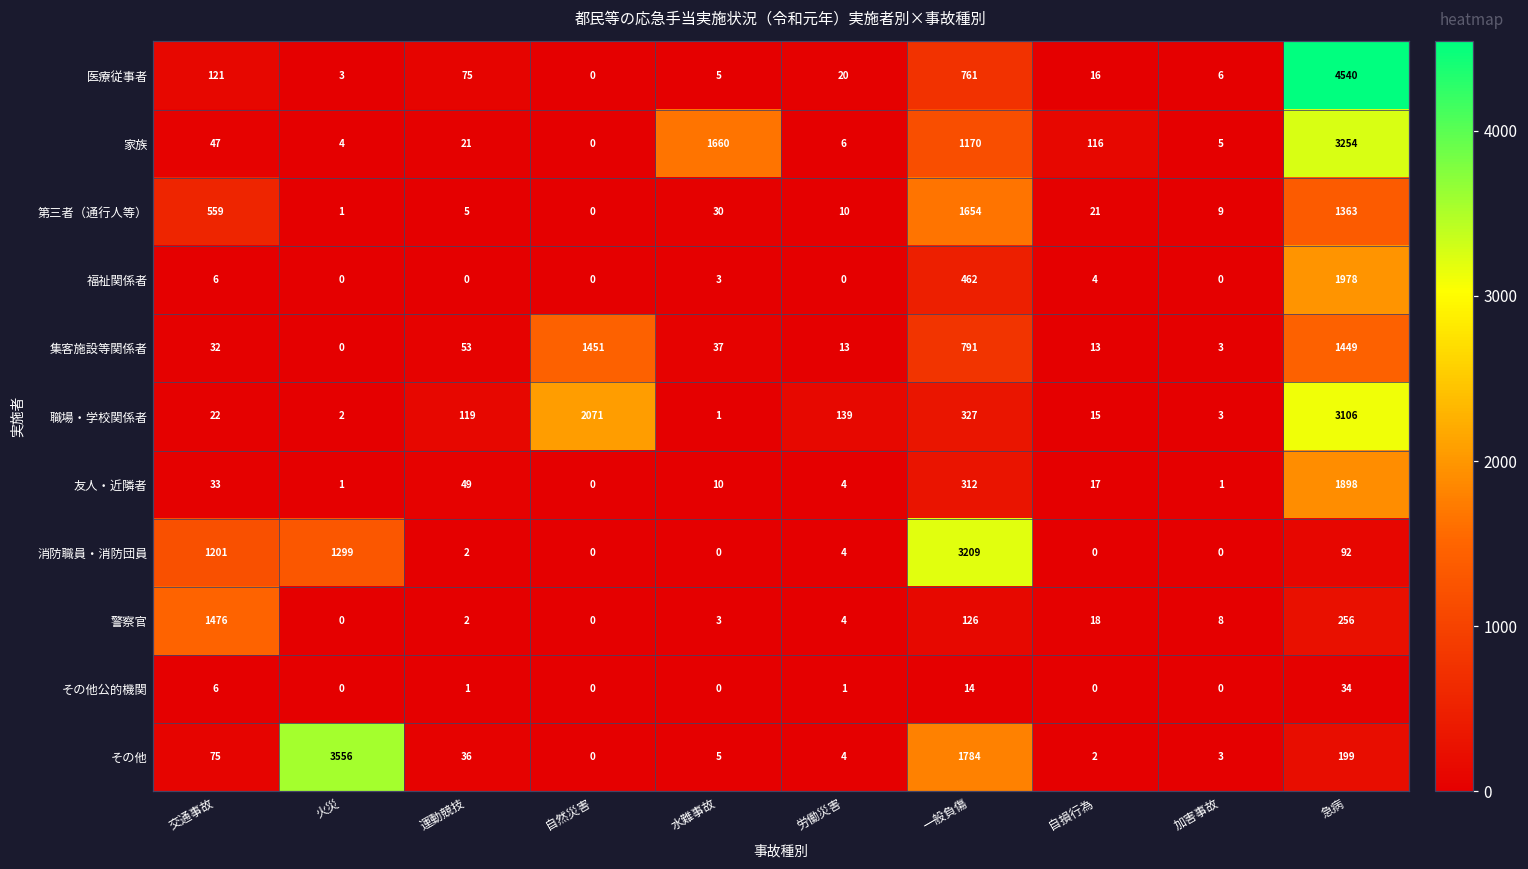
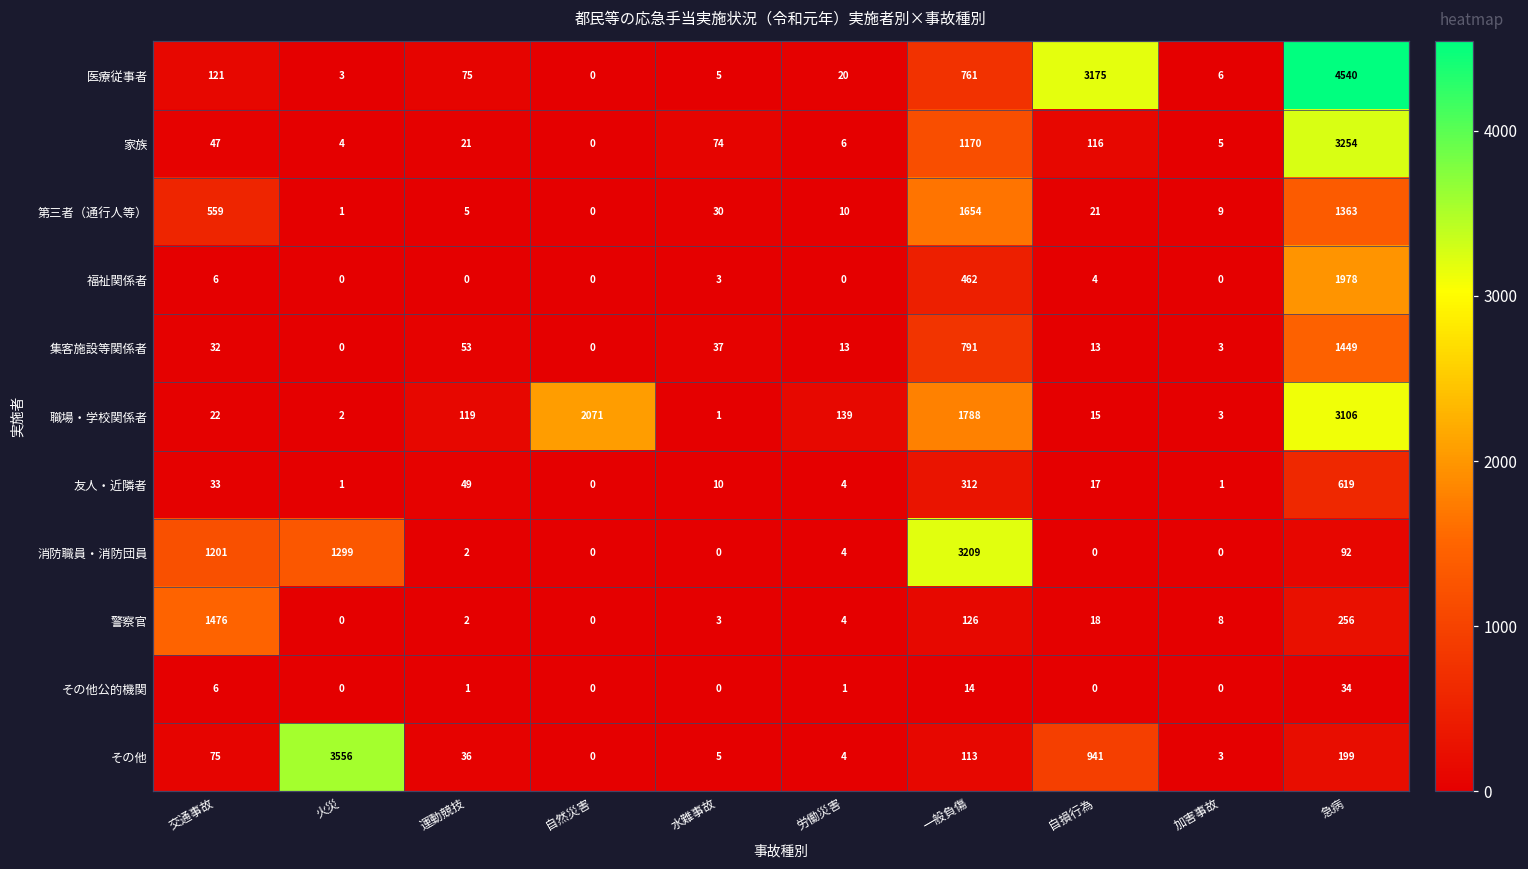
  {
    "医療従事者": {
      "交通事故": 121,
      "火災": 3,
      "運動競技": 75,
      "自然災害": 0,
      "水難事故": 5,
      "労働災害": 20,
      "一般負傷": 761,
-     "自損行為": 16,
+     "自損行為": 3175,
      "加害事故": 6,
      "急病": 4540
    },
    "家族": {
      "交通事故": 47,
      "火災": 4,
      "運動競技": 21,
      "自然災害": 0,
-     "水難事故": 1660,
+     "水難事故": 74,
      "労働災害": 6,
      "一般負傷": 1170,
      "自損行為": 116,
      "加害事故": 5,
      "急病": 3254
    },
    "第三者（通行人等）": {
      "交通事故": 559,
      "火災": 1,
      "運動競技": 5,
      "自然災害": 0,
      "水難事故": 30,
      "労働災害": 10,
      "一般負傷": 1654,
      "自損行為": 21,
      "加害事故": 9,
      "急病": 1363
    },
    "福祉関係者": {
      "交通事故": 6,
      "火災": 0,
      "運動競技": 0,
      "自然災害": 0,
      "水難事故": 3,
      "労働災害": 0,
      "一般負傷": 462,
      "自損行為": 4,
      "加害事故": 0,
      "急病": 1978
    },
    "集客施設等関係者": {
      "交通事故": 32,
      "火災": 0,
      "運動競技": 53,
-     "自然災害": 1451,
+     "自然災害": 0,
      "水難事故": 37,
      "労働災害": 13,
      "一般負傷": 791,
      "自損行為": 13,
      "加害事故": 3,
      "急病": 1449
    },
    "職場・学校関係者": {
      "交通事故": 22,
      "火災": 2,
      "運動競技": 119,
      "自然災害": 2071,
      "水難事故": 1,
      "労働災害": 139,
-     "一般負傷": 327,
+     "一般負傷": 1788,
      "自損行為": 15,
      "加害事故": 3,
      "急病": 3106
    },
    "友人・近隣者": {
      "交通事故": 33,
      "火災": 1,
      "運動競技": 49,
      "自然災害": 0,
      "水難事故": 10,
      "労働災害": 4,
      "一般負傷": 312,
      "自損行為": 17,
      "加害事故": 1,
-     "急病": 1898
+     "急病": 619
    },
    "消防職員・消防団員": {
      "交通事故": 1201,
      "火災": 1299,
      "運動競技": 2,
      "自然災害": 0,
      "水難事故": 0,
      "労働災害": 4,
      "一般負傷": 3209,
      "自損行為": 0,
      "加害事故": 0,
      "急病": 92
    },
    "警察官": {
      "交通事故": 1476,
      "火災": 0,
      "運動競技": 2,
      "自然災害": 0,
      "水難事故": 3,
      "労働災害": 4,
      "一般負傷": 126,
      "自損行為": 18,
      "加害事故": 8,
      "急病": 256
    },
    "その他公的機関": {
      "交通事故": 6,
      "火災": 0,
      "運動競技": 1,
      "自然災害": 0,
      "水難事故": 0,
      "労働災害": 1,
      "一般負傷": 14,
      "自損行為": 0,
      "加害事故": 0,
      "急病": 34
    },
    "その他": {
      "交通事故": 75,
      "火災": 3556,
      "運動競技": 36,
      "自然災害": 0,
      "水難事故": 5,
      "労働災害": 4,
-     "一般負傷": 1784,
-     "自損行為": 2,
+     "一般負傷": 113,
+     "自損行為": 941,
      "加害事故": 3,
      "急病": 199
    }
  }
